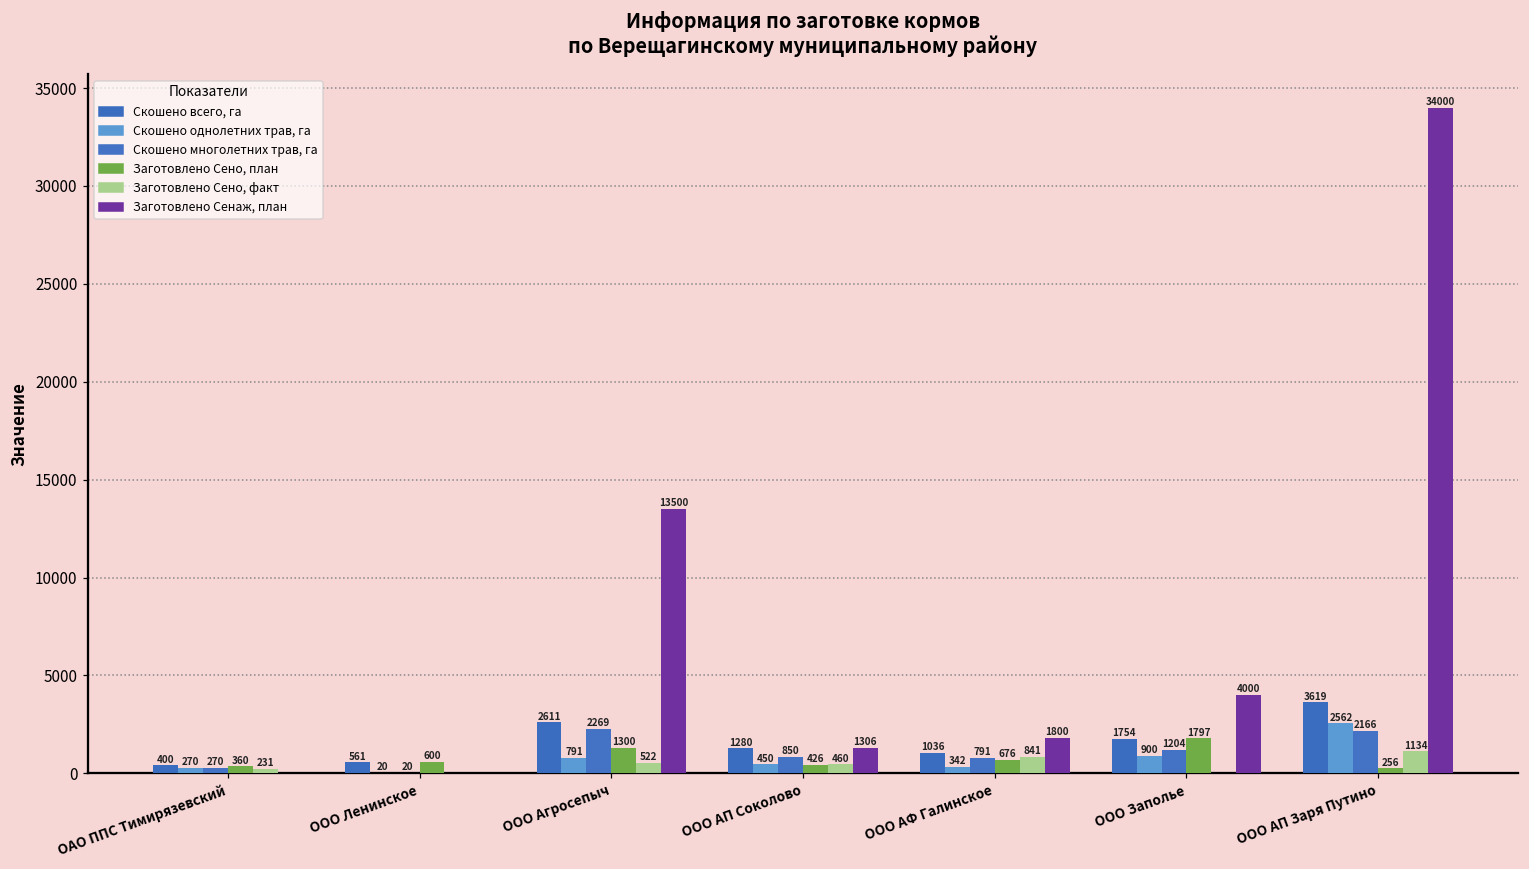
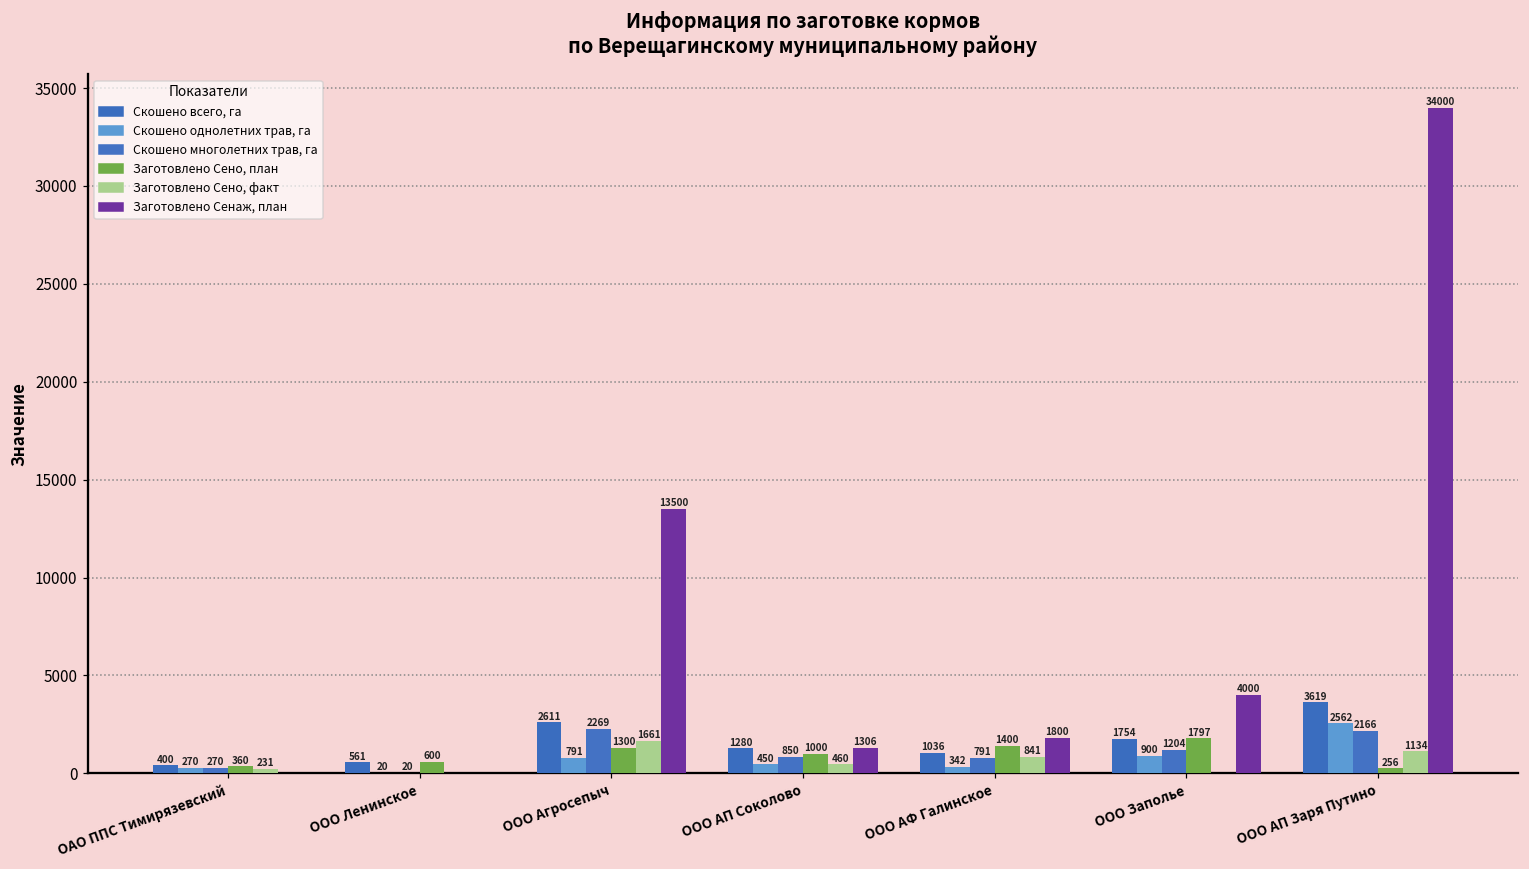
  {
    "Заготовлено Сено, план": {
      "ОАО ППС Тимирязевский": 360,
      "ООО Ленинское": 600,
      "ООО Агросепыч": 1300,
-     "ООО АП Соколово": 426,
-     "ООО АФ Галинское": 676,
+     "ООО АП Соколово": 1000,
+     "ООО АФ Галинское": 1400,
      "ООО Заполье": 1797,
      "ООО АП Заря Путино": 256
    },
    "Заготовлено Сено, факт": {
      "ОАО ППС Тимирязевский": 231,
-     "ООО Агросепыч": 522,
+     "ООО Агросепыч": 1661,
      "ООО АП Соколово": 460,
      "ООО АФ Галинское": 841,
      "ООО АП Заря Путино": 1134
    },
    "Заготовлено Сенаж, план": {
      "ООО Агросепыч": 13500,
      "ООО АП Соколово": 1306,
      "ООО АФ Галинское": 1800,
      "ООО Заполье": 4000,
      "ООО АП Заря Путино": 34000
    }
  }
